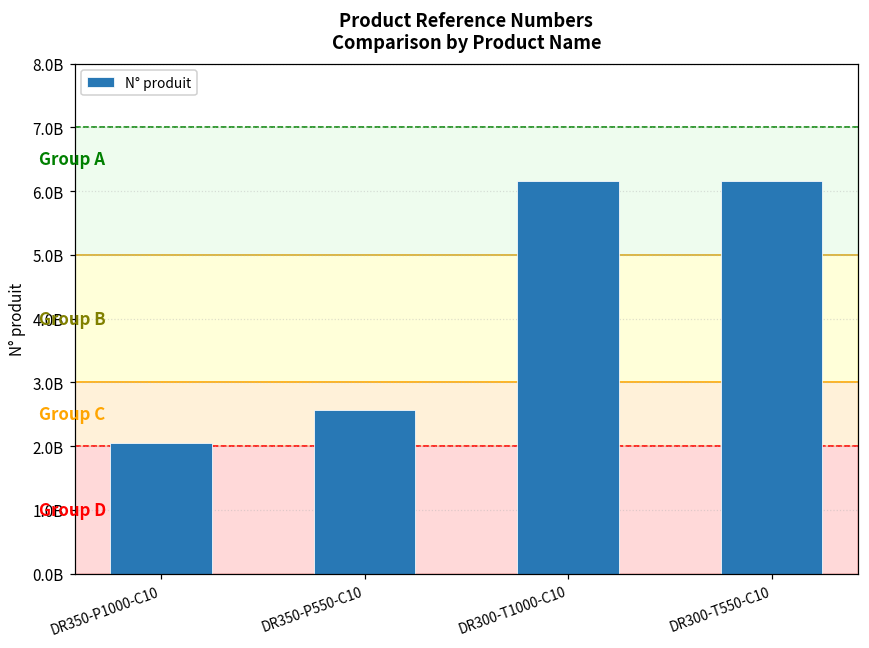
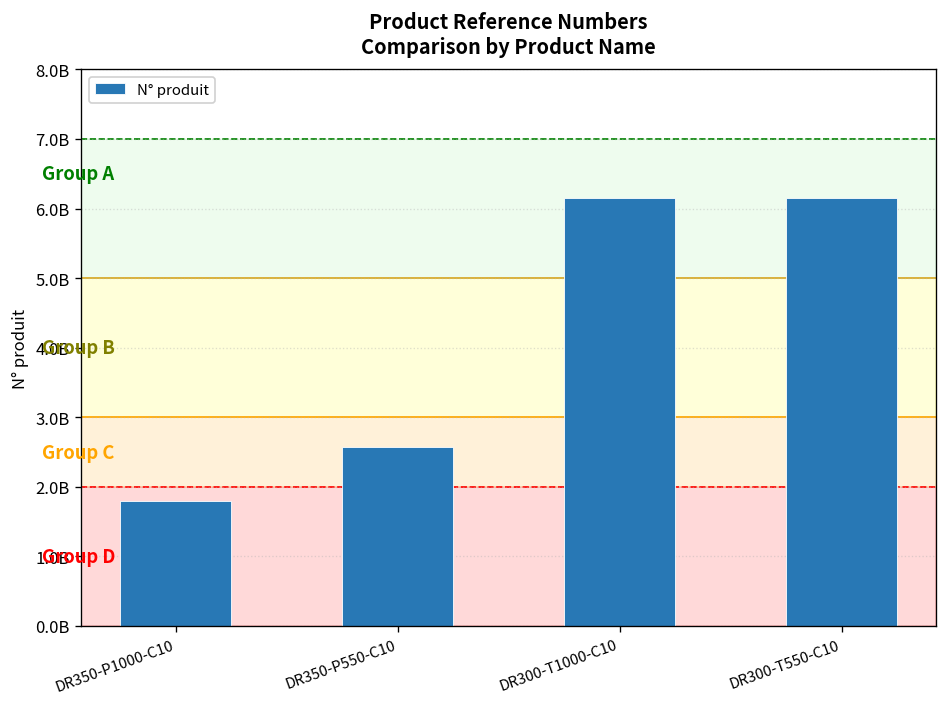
  {
-   "DR350-P1000-C10": 2100000000,
+   "DR350-P1000-C10": 1800000000,
    "DR350-P550-C10": 2600000000,
    "DR300-T1000-C10": 6200000000,
    "DR300-T550-C10": 6200000000
  }
